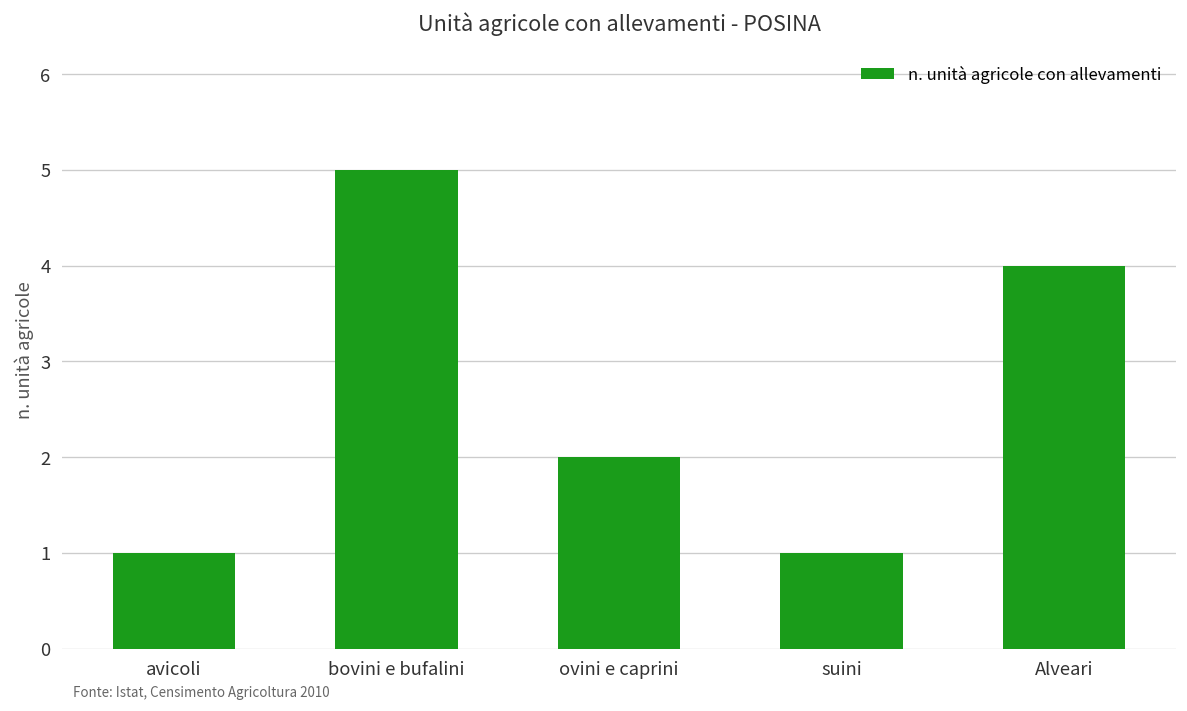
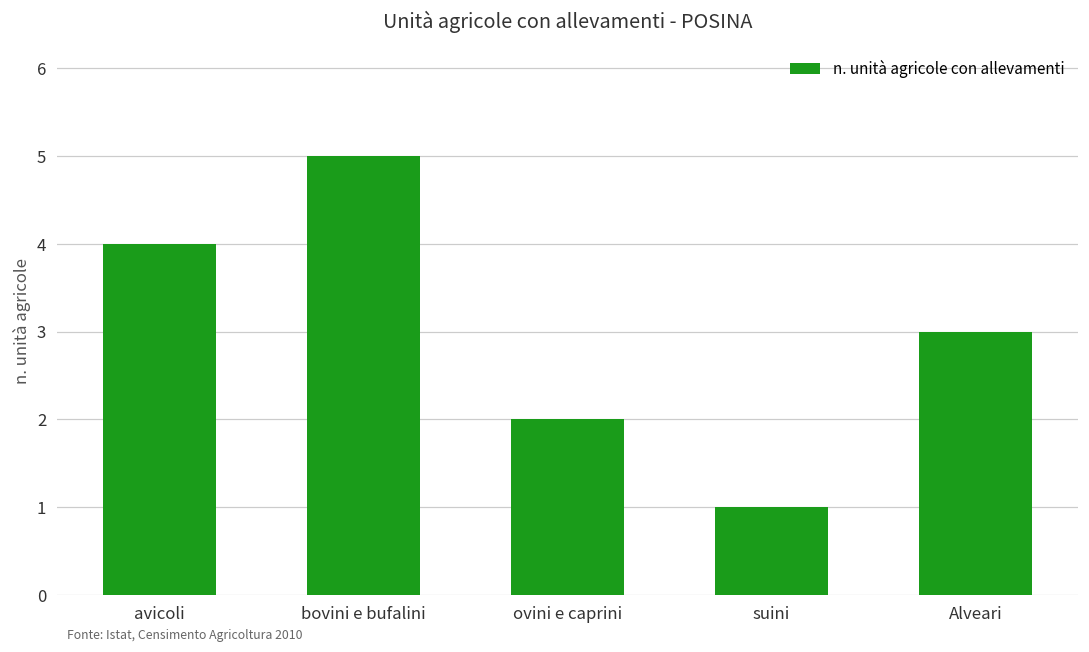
  {
-   "avicoli": 1,
+   "avicoli": 4,
    "bovini e bufalini": 5,
    "ovini e caprini": 2,
    "suini": 1,
-   "Alveari": 4
+   "Alveari": 3
  }
